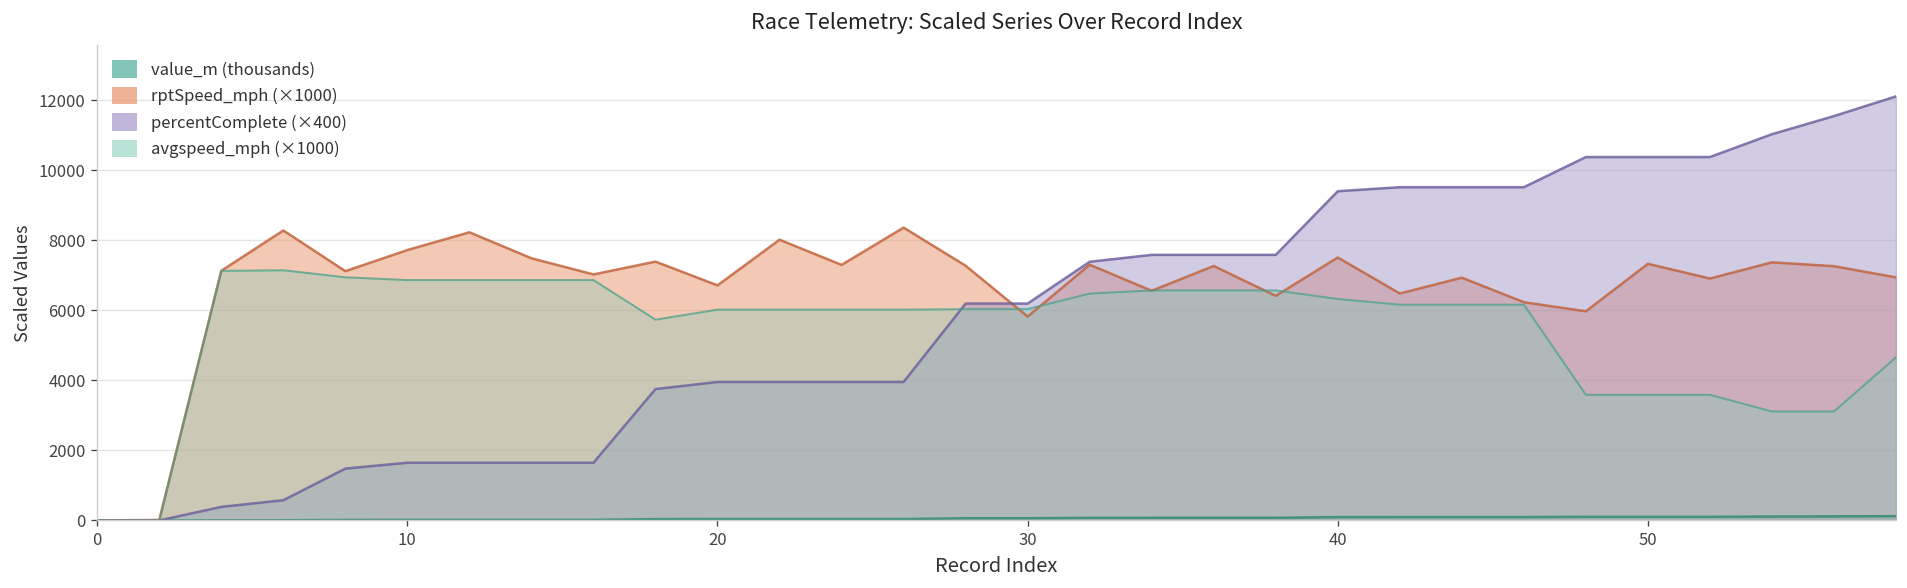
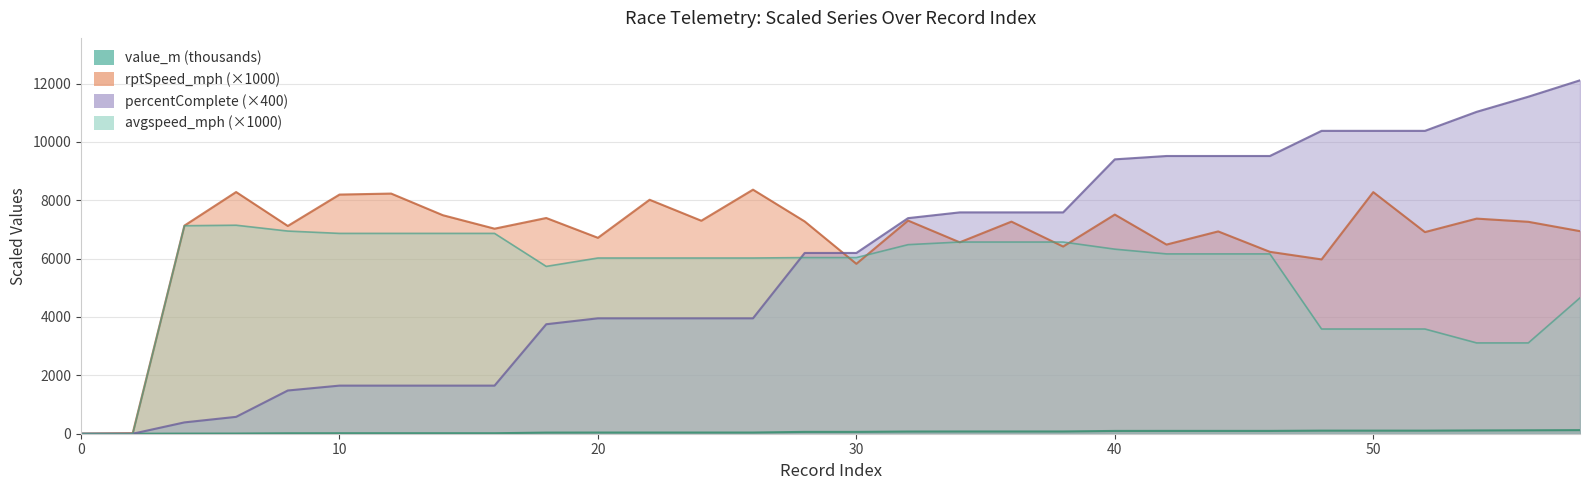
  {
    "value_m (thousands)": {
      "10": 0,
      "20": 0,
      "30": 100,
      "40": 100,
      "50": 100
    },
    "rptSpeed_mph (×1000)": {
-     "10": 7700,
+     "10": 8200,
      "20": 6700,
      "30": 5800,
      "40": 7500,
-     "50": 7300
+     "50": 8300
    }
  }
